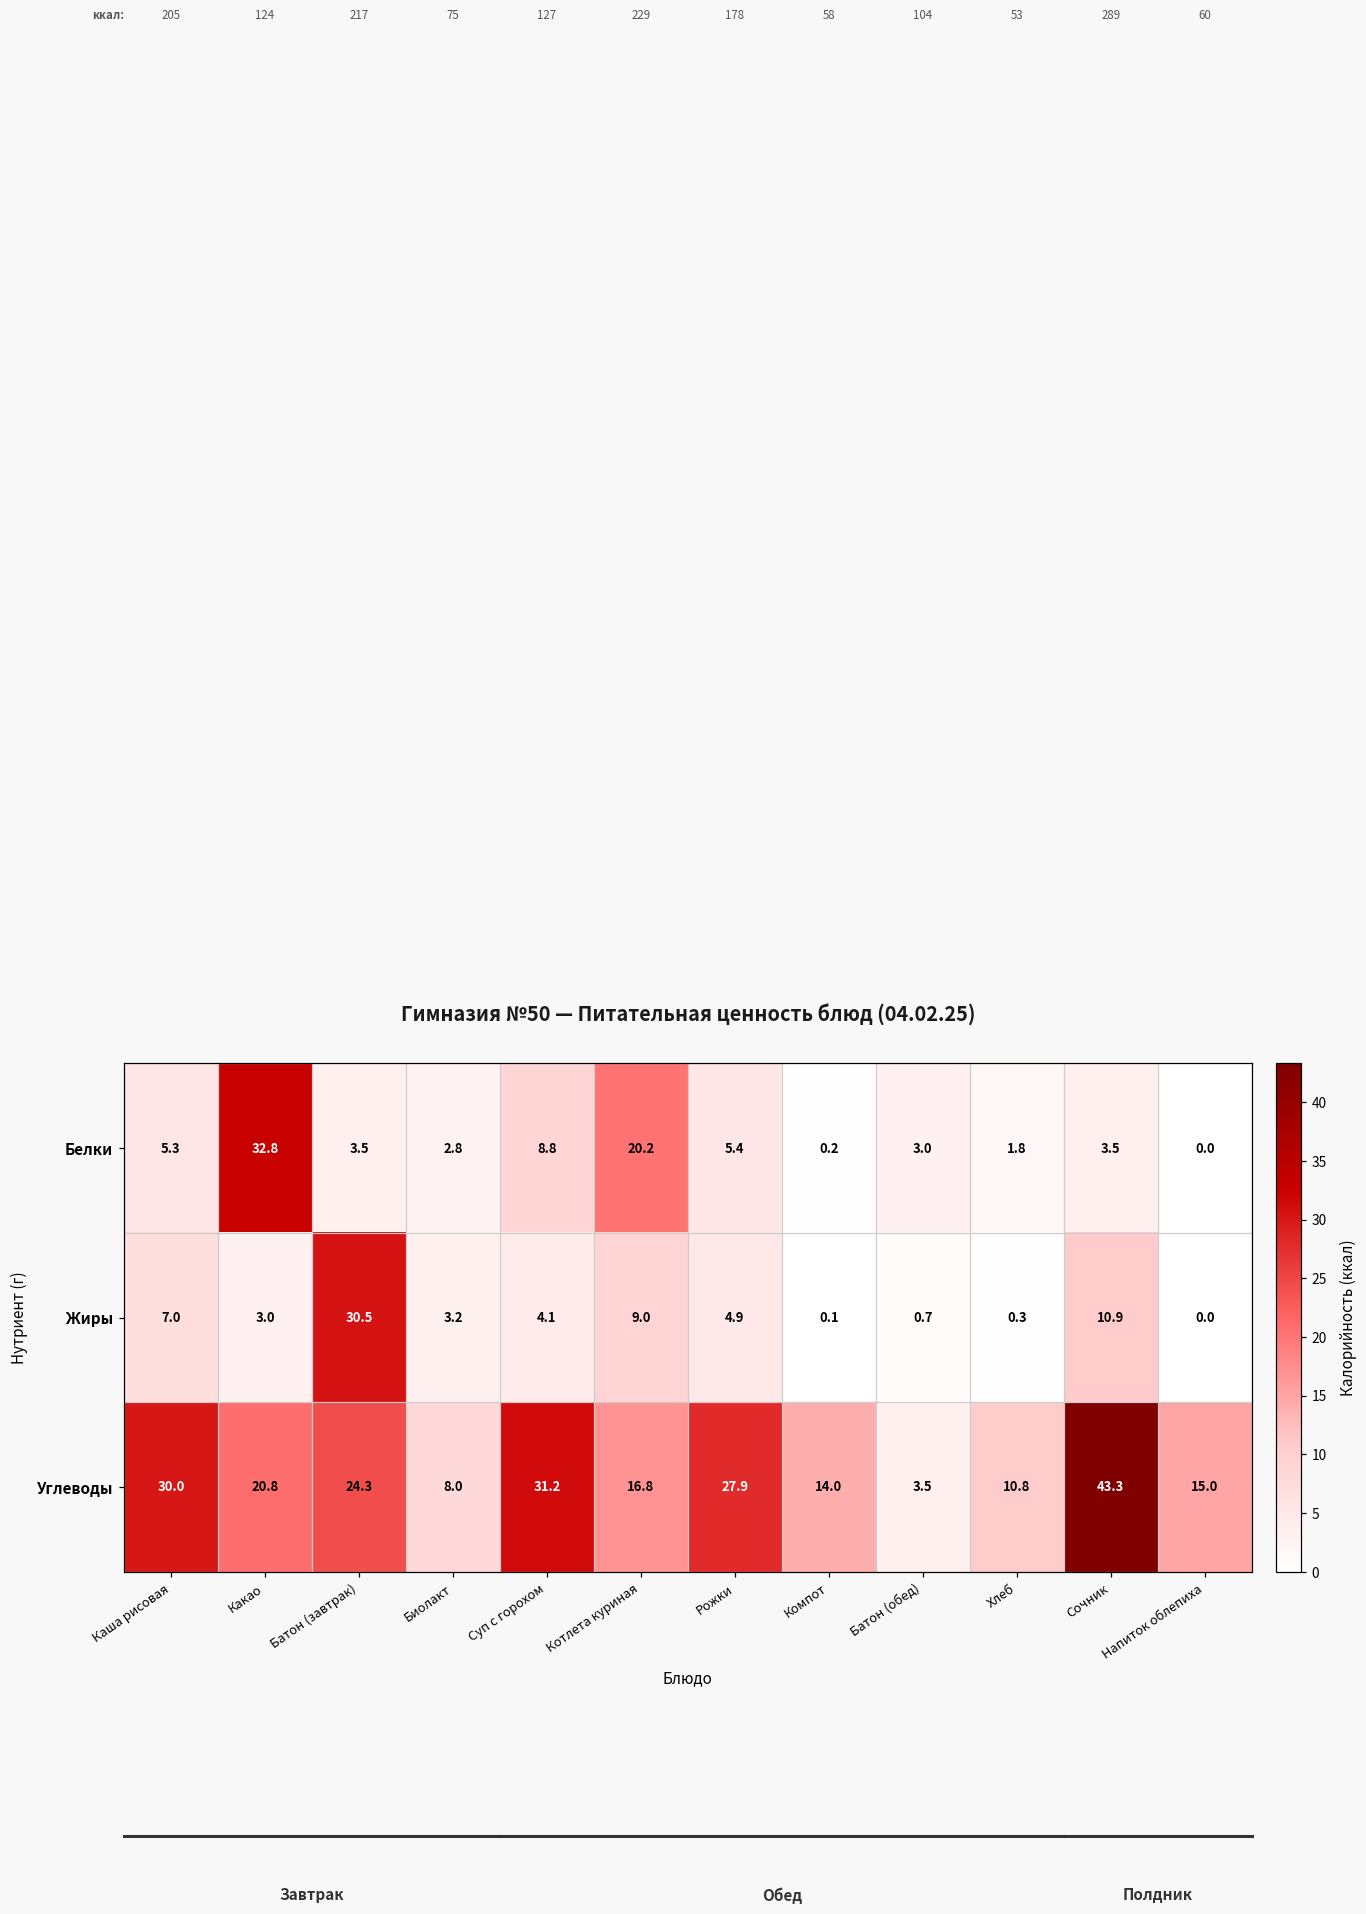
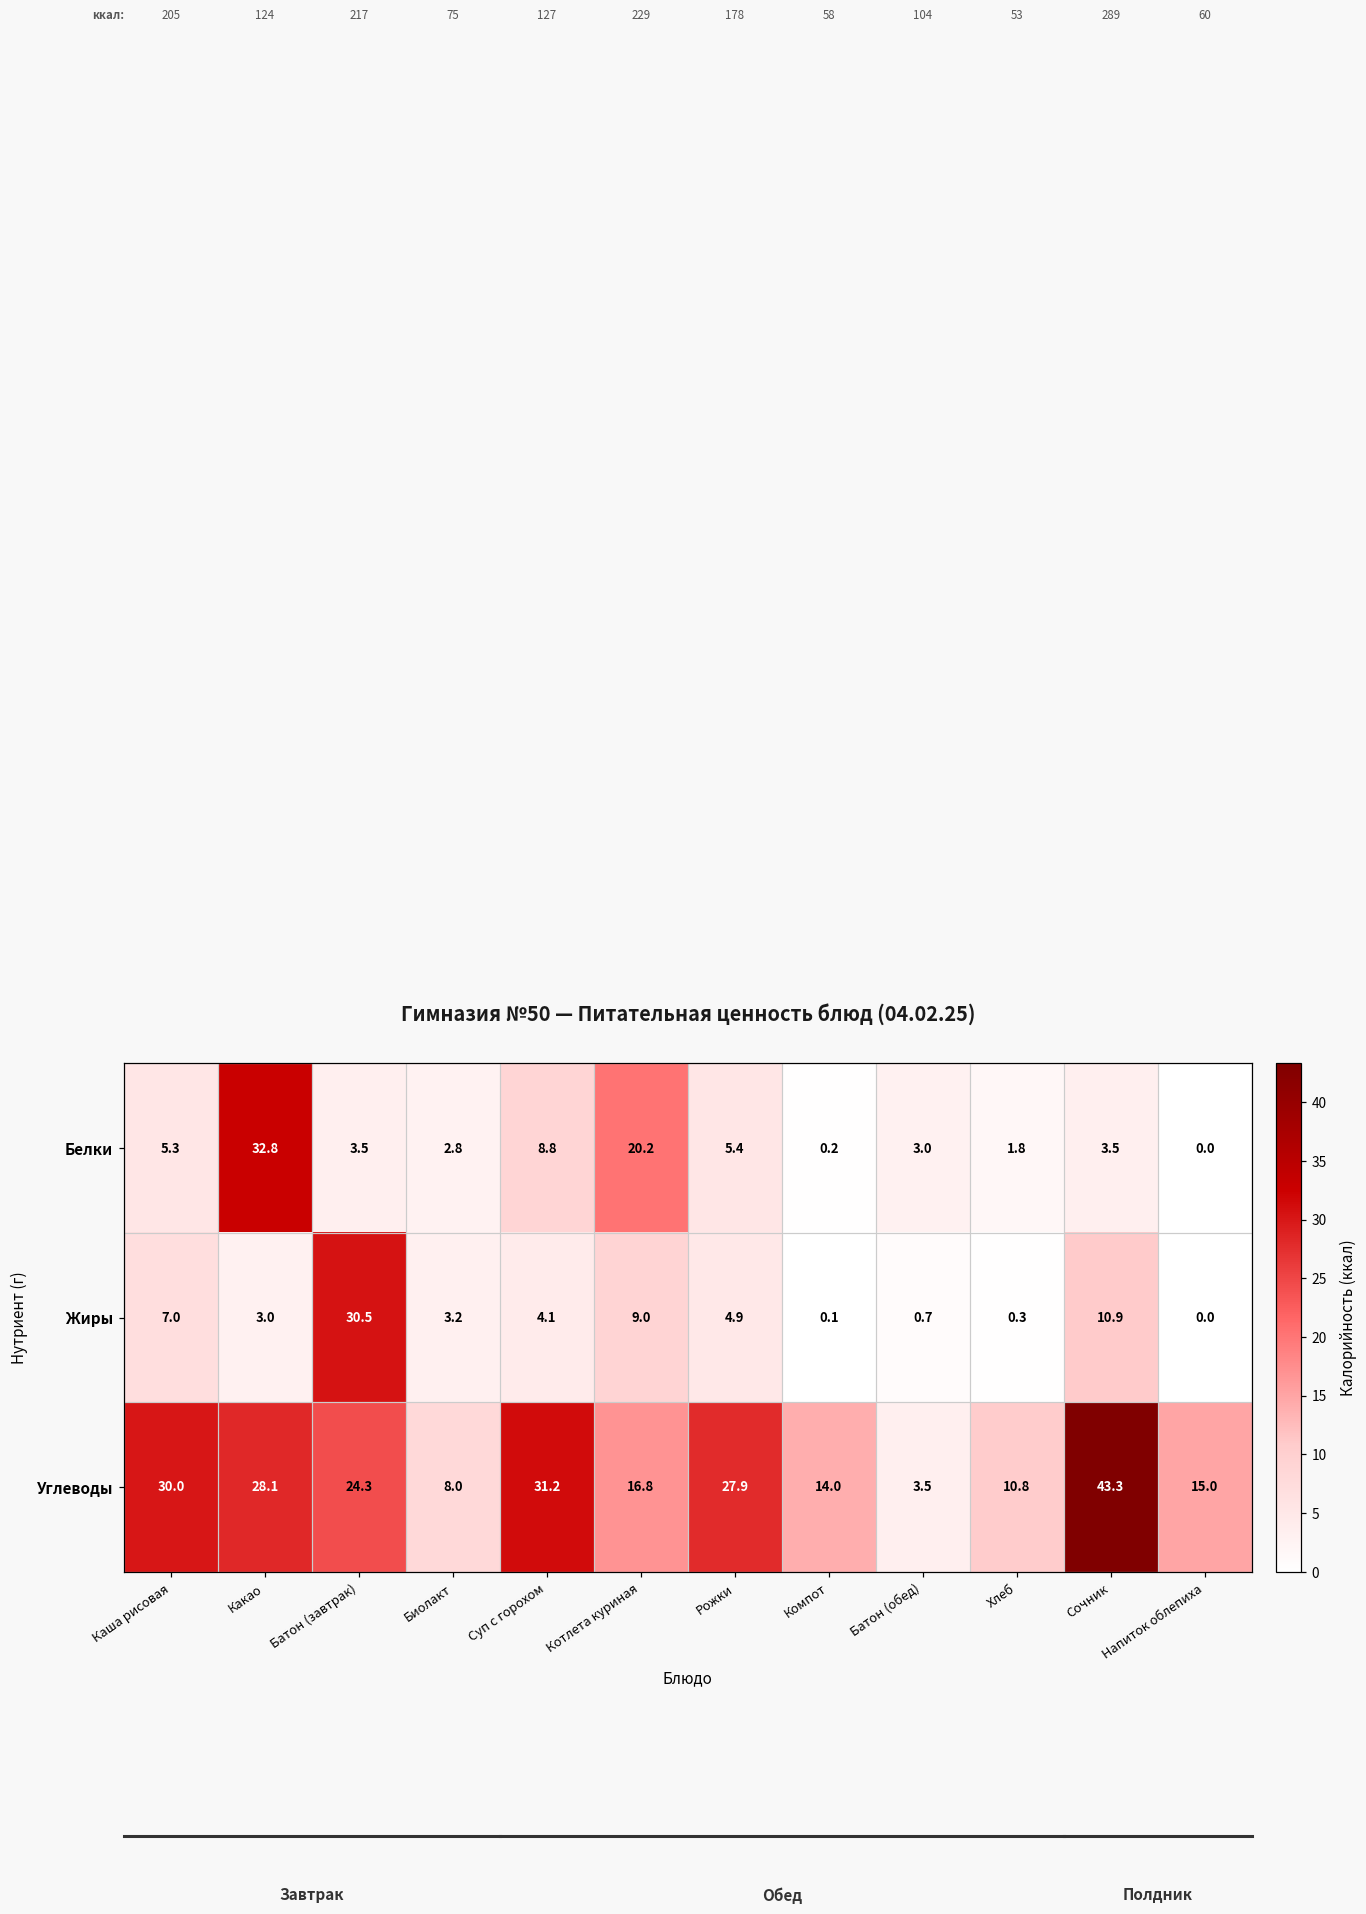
  {
    "Белки": {
      "Каша рисовая": 5.3,
      "Какао": 32.8,
      "Батон (завтрак)": 3.5,
      "Биолакт": 2.8,
      "Суп с горохом": 8.8,
      "Котлета куриная": 20.2,
      "Рожки": 5.4,
      "Компот": 0.2,
      "Батон (обед)": 3.0,
      "Хлеб": 1.8,
      "Сочник": 3.5,
      "Напиток облепиха": 0.0
    },
    "Жиры": {
      "Каша рисовая": 7.0,
      "Какао": 3.0,
      "Батон (завтрак)": 30.5,
      "Биолакт": 3.2,
      "Суп с горохом": 4.1,
      "Котлета куриная": 9.0,
      "Рожки": 4.9,
      "Компот": 0.1,
      "Батон (обед)": 0.7,
      "Хлеб": 0.3,
      "Сочник": 10.9,
      "Напиток облепиха": 0.0
    },
    "Углеводы": {
      "Каша рисовая": 30.0,
-     "Какао": 20.8,
+     "Какао": 28.1,
      "Батон (завтрак)": 24.3,
      "Биолакт": 8.0,
      "Суп с горохом": 31.2,
      "Котлета куриная": 16.8,
      "Рожки": 27.9,
      "Компот": 14.0,
      "Батон (обед)": 3.5,
      "Хлеб": 10.8,
      "Сочник": 43.3,
      "Напиток облепиха": 15.0
    }
  }
